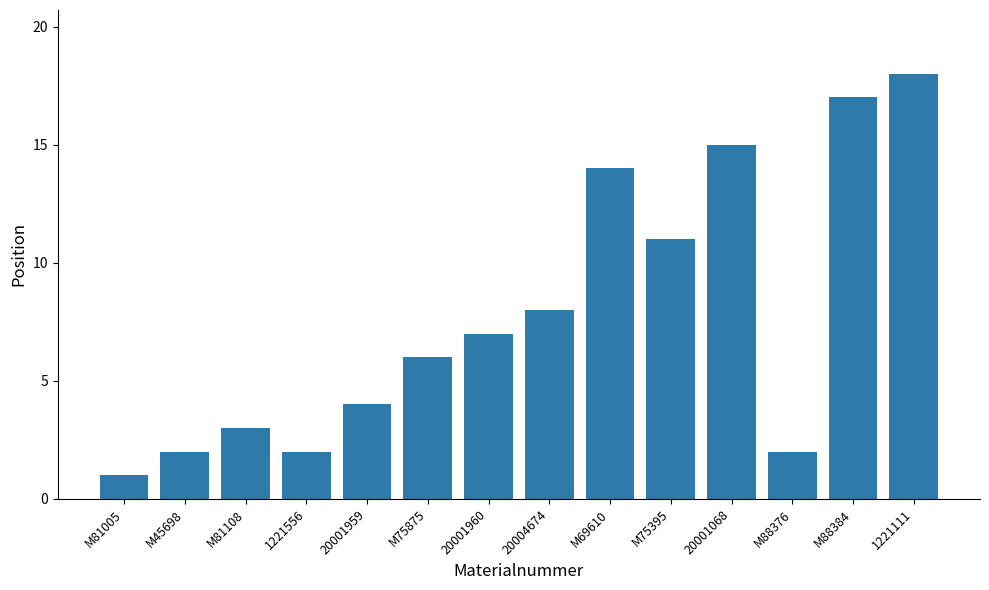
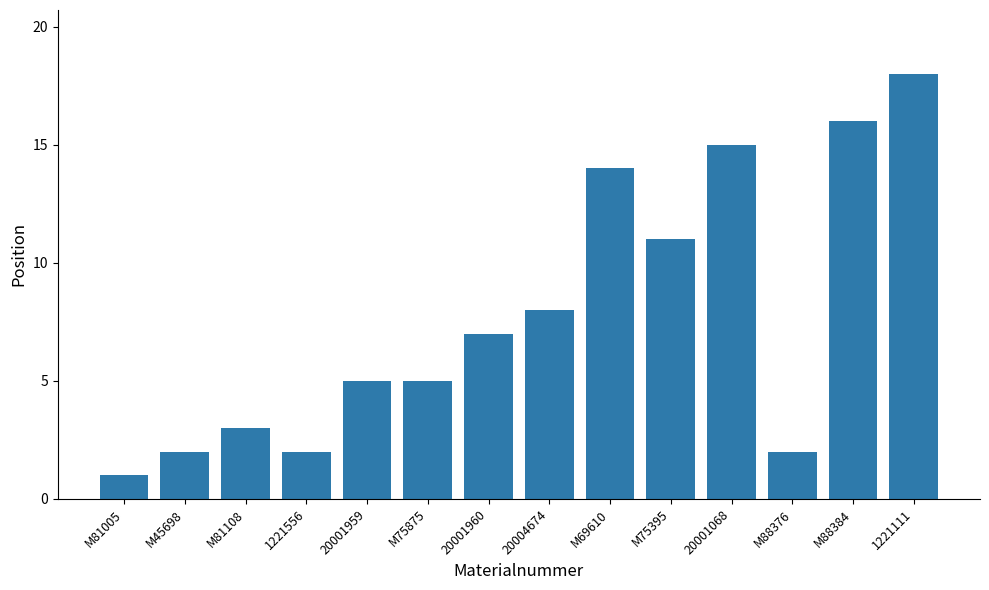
  {
    "M81005": 1,
    "M45698": 2,
    "M81108": 3,
    "1221556": 2,
-   "20001959": 4,
-   "M75875": 6,
+   "20001959": 5,
+   "M75875": 5,
    "20001960": 7,
    "20004674": 8,
    "M69610": 14,
    "M75395": 11,
    "20001068": 15,
    "M88376": 2,
-   "M88384": 17,
+   "M88384": 16,
    "1221111": 18
  }
